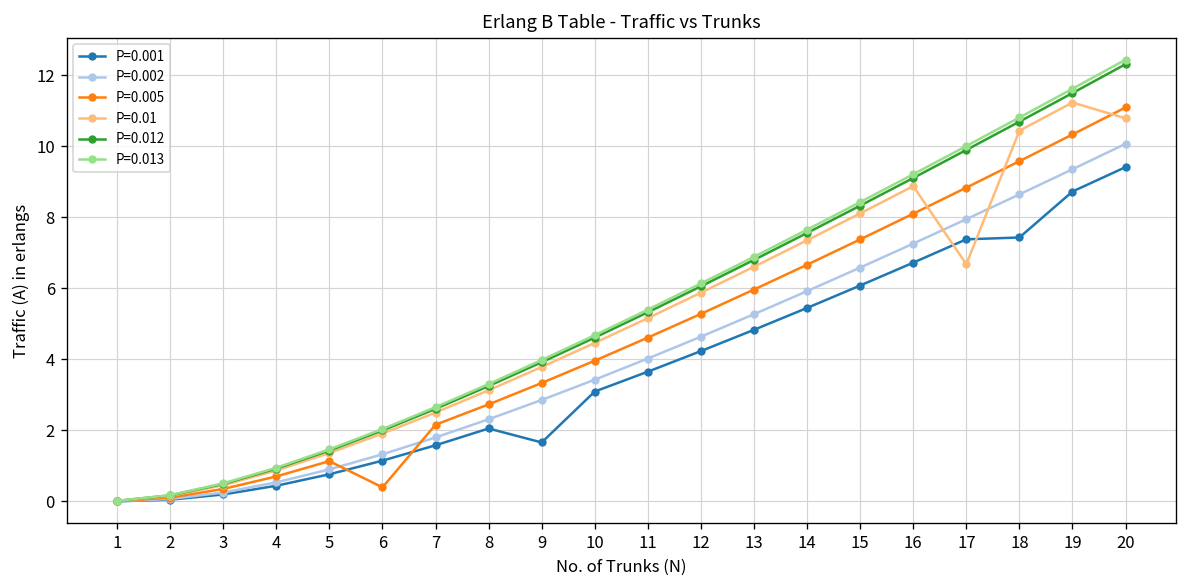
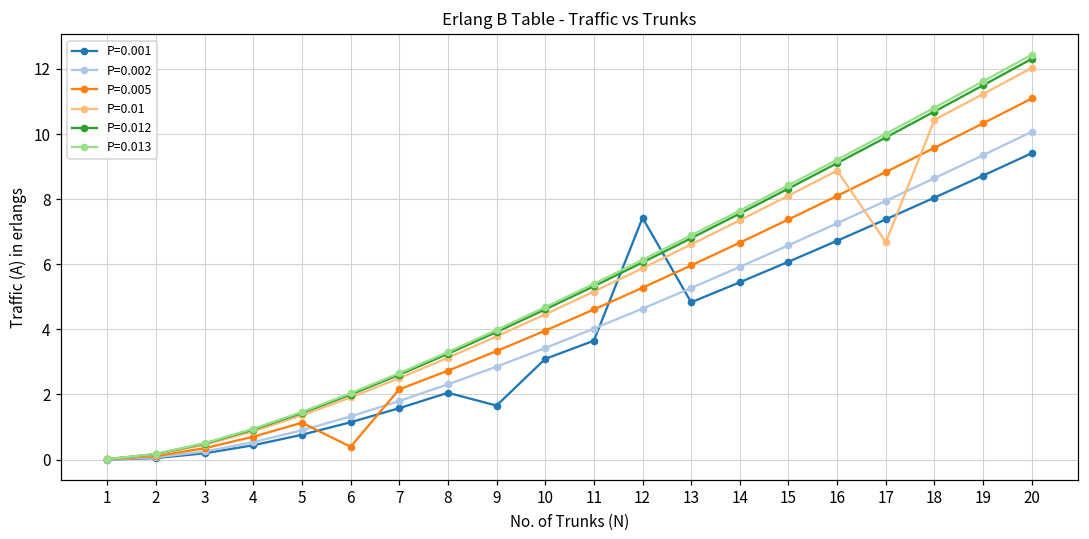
  {
    "P=0.001": {
      "4": 0.4,
      "5": 0.8,
      "6": 1.1,
      "7": 1.6,
      "8": 2.1,
      "9": 1.7,
      "10": 3.1,
      "11": 3.7,
-     "12": 4.2,
+     "12": 7.4,
      "13": 4.8,
      "14": 5.4,
      "15": 6.1,
      "16": 6.7,
      "17": 7.4,
-     "18": 7.4,
+     "18": 8.0,
      "19": 8.7,
      "20": 9.4
    },
    "P=0.002": {
      "4": 0.5,
      "5": 0.9,
      "6": 1.3,
      "7": 1.8,
      "8": 2.3,
      "9": 2.9,
      "10": 3.4,
      "11": 4.0,
      "12": 4.6,
      "13": 5.3,
      "14": 5.9,
      "15": 6.6,
      "16": 7.3,
      "17": 7.9,
      "18": 8.6,
      "19": 9.4,
      "20": 10.1
    },
    "P=0.005": {
      "3": 0.3,
      "4": 0.7,
      "5": 1.1,
      "6": 0.4,
      "7": 2.2,
      "8": 2.7,
      "9": 3.3,
      "10": 4.0,
      "11": 4.6,
      "12": 5.3,
      "13": 6.0,
      "14": 6.7,
      "15": 7.4,
      "16": 8.1,
      "17": 8.8,
      "18": 9.6,
      "19": 10.3,
      "20": 11.1
    },
    "P=0.01": {
      "6": 1.9,
      "7": 2.5,
      "8": 3.1,
      "9": 3.8,
      "10": 4.5,
      "11": 5.2,
      "12": 5.9,
      "13": 6.6,
      "14": 7.4,
      "15": 8.1,
      "16": 8.9,
      "17": 6.7,
      "18": 10.4,
      "19": 11.2,
-     "20": 10.8
+     "20": 12.0
    },
    "P=0.012": {
      "13": 6.8,
      "14": 7.6,
      "15": 8.3,
      "16": 9.1,
      "17": 9.9,
      "18": 10.7,
      "19": 11.5,
      "20": 12.3
    },
    "P=0.013": {
      "13": 6.9,
      "14": 7.7,
      "15": 8.4,
      "16": 9.2,
      "17": 10.0,
      "18": 10.8,
      "19": 11.6,
      "20": 12.4
    }
  }
